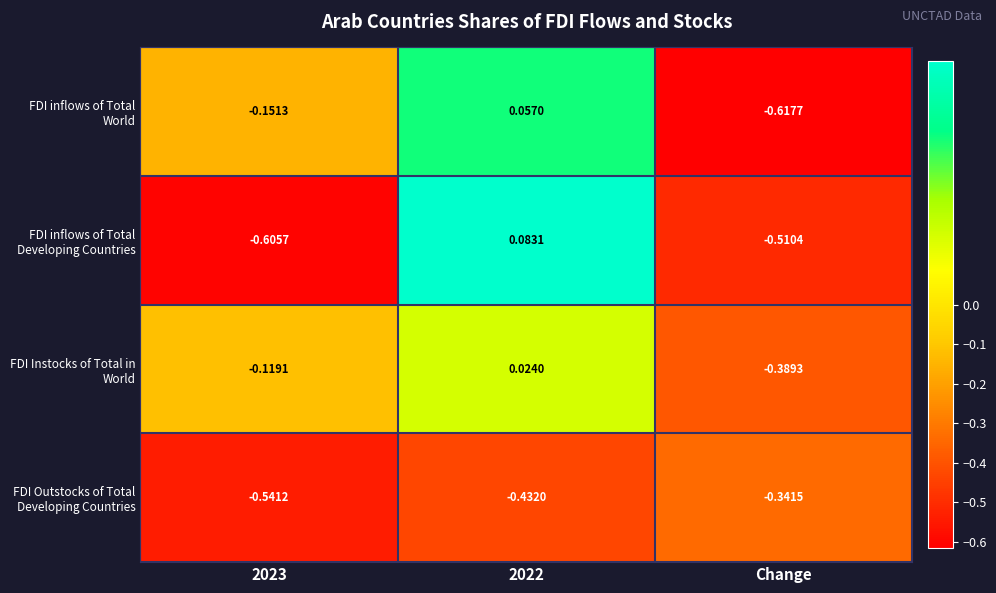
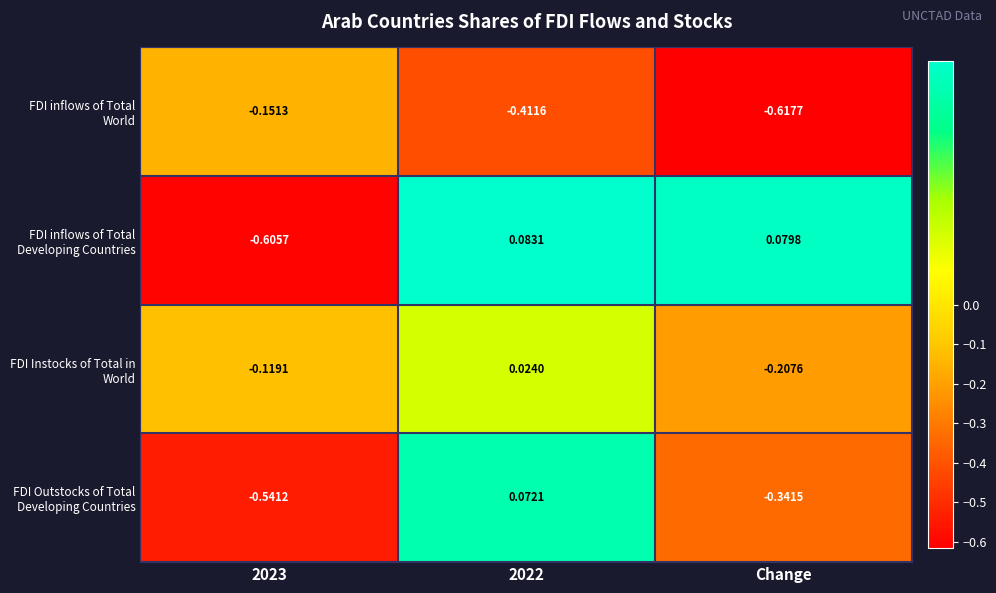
  {
    "FDI inflows of Total World": {
      "2023": -0.1513,
-     "2022": 0.0570,
+     "2022": -0.4116,
      "Change": -0.6177
    },
    "FDI inflows of Total Developing Countries": {
      "2023": -0.6057,
      "2022": 0.0831,
-     "Change": -0.5104
+     "Change": 0.0798
    },
    "FDI Instocks of Total in World": {
      "2023": -0.1191,
      "2022": 0.0240,
-     "Change": -0.3893
+     "Change": -0.2076
    },
    "FDI Outstocks of Total Developing Countries": {
      "2023": -0.5412,
-     "2022": -0.4320,
+     "2022": 0.0721,
      "Change": -0.3415
    }
  }
